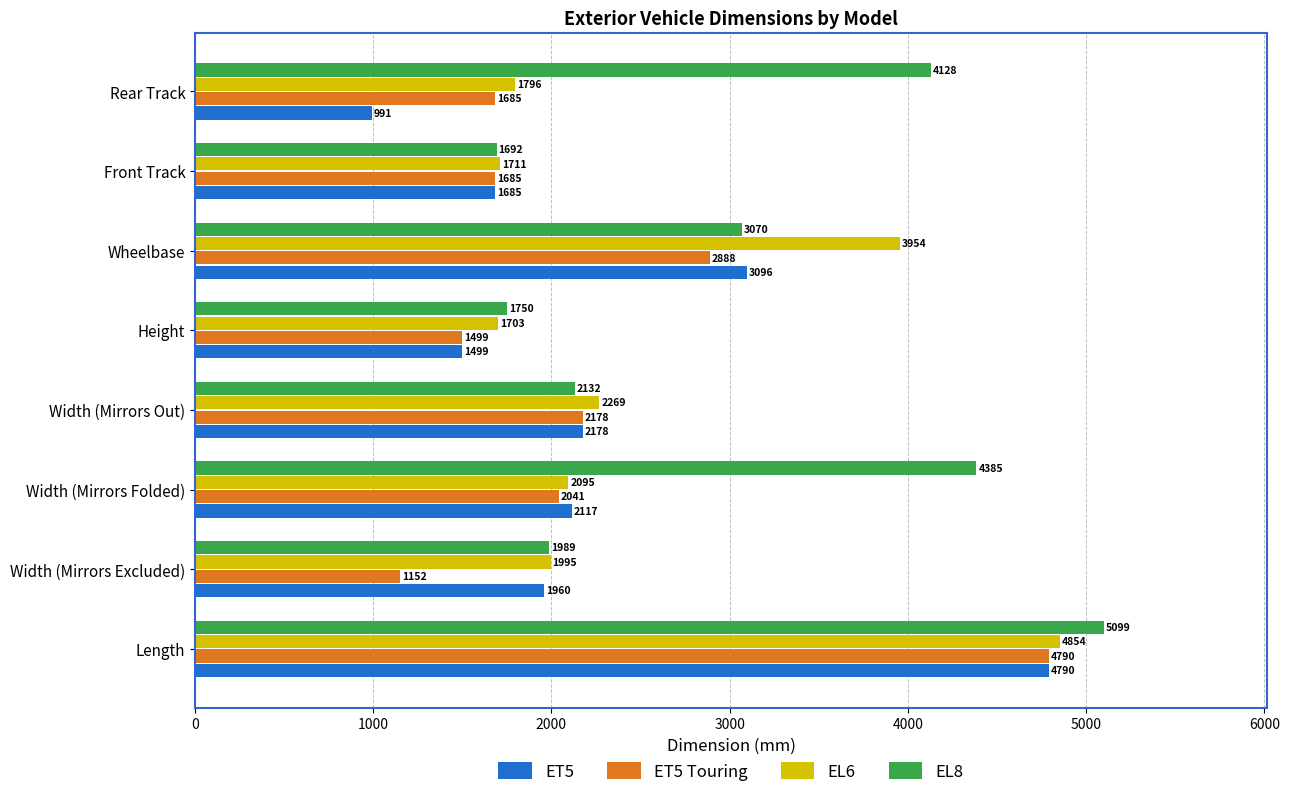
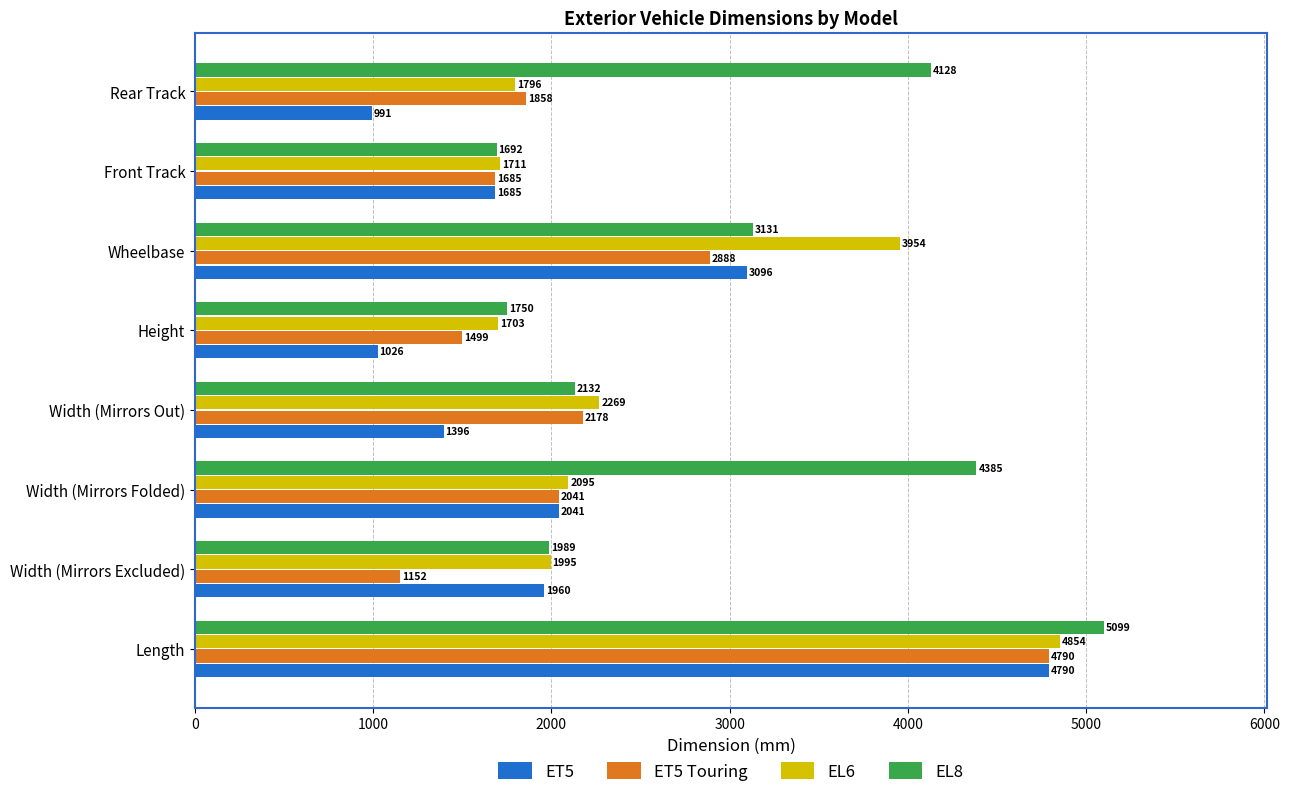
  {
    "ET5": {
      "Rear Track": 991,
      "Front Track": 1685,
      "Wheelbase": 3096,
-     "Height": 1499,
-     "Width (Mirrors Out)": 2178,
-     "Width (Mirrors Folded)": 2117,
+     "Height": 1026,
+     "Width (Mirrors Out)": 1396,
+     "Width (Mirrors Folded)": 2041,
      "Width (Mirrors Excluded)": 1960,
      "Length": 4790
    },
    "ET5 Touring": {
-     "Rear Track": 1685,
+     "Rear Track": 1858,
      "Front Track": 1685,
      "Wheelbase": 2888,
      "Height": 1499,
      "Width (Mirrors Out)": 2178,
      "Width (Mirrors Folded)": 2041,
      "Width (Mirrors Excluded)": 1152,
      "Length": 4790
    },
    "EL6": {
      "Rear Track": 1796,
      "Front Track": 1711,
      "Wheelbase": 3954,
      "Height": 1703,
      "Width (Mirrors Out)": 2269,
      "Width (Mirrors Folded)": 2095,
      "Width (Mirrors Excluded)": 1995,
      "Length": 4854
    },
    "EL8": {
      "Rear Track": 4128,
      "Front Track": 1692,
-     "Wheelbase": 3070,
+     "Wheelbase": 3131,
      "Height": 1750,
      "Width (Mirrors Out)": 2132,
      "Width (Mirrors Folded)": 4385,
      "Width (Mirrors Excluded)": 1989,
      "Length": 5099
    }
  }
